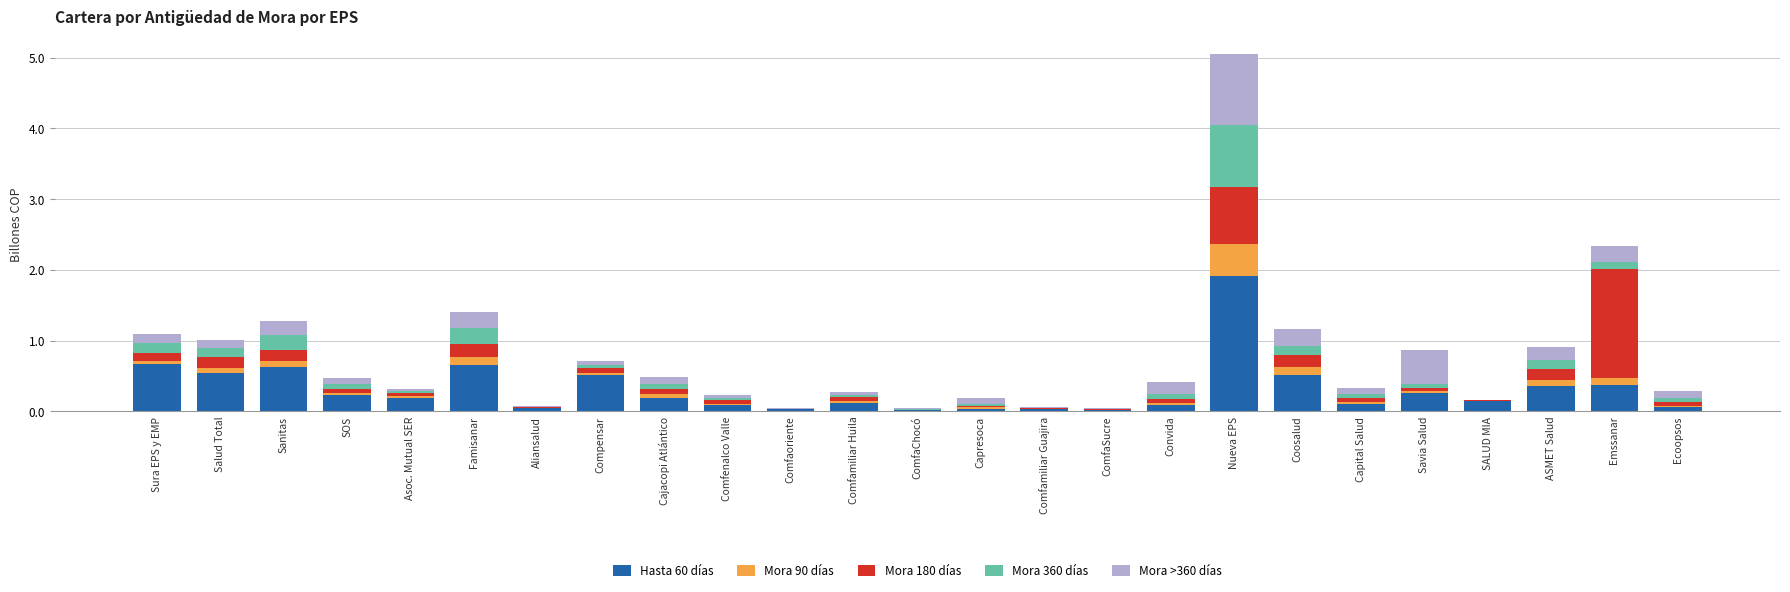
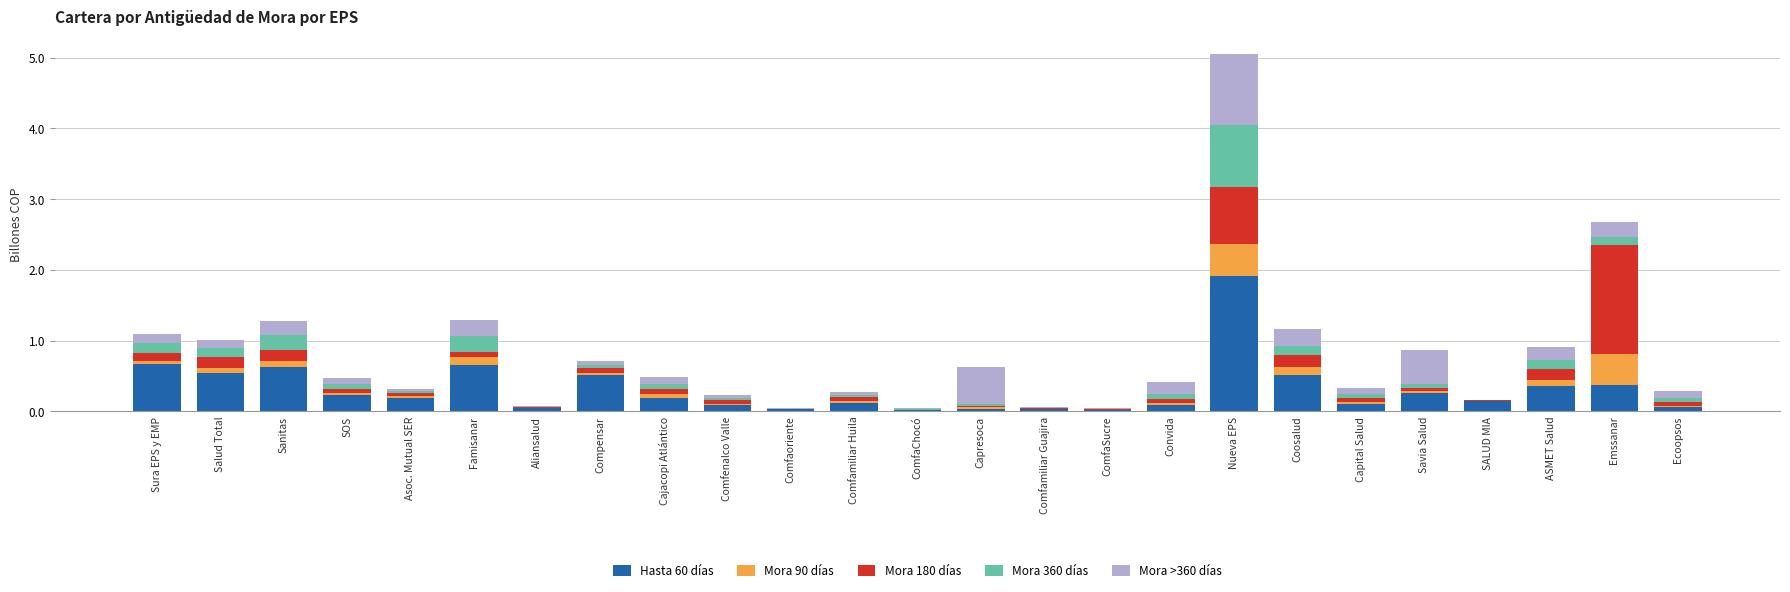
  {
    "Hasta 60 días": {
      "Sura EPS y EMP": 0.7,
      "Salud Total": 0.5,
      "Sanitas": 0.6,
      "SOS": 0.2,
      "Asoc. Mutual SER": 0.2,
      "Famisanar": 0.6,
      "Aliansalud": 0.0,
      "Compensar": 0.5,
      "Cajacopi Atlántico": 0.2,
      "Comfenalco Valle": 0.1,
      "Comfamiliar Huila": 0.1,
      "Capresoca": 0.0,
      "Convida": 0.1,
      "Nueva EPS": 1.9,
      "Coosalud": 0.5,
      "Capital Salud": 0.1,
      "Savia Salud": 0.3,
      "SALUD MIA": 0.2,
      "ASMET Salud": 0.4,
      "Emssanar": 0.4,
      "Ecoopsos": 0.1
    },
    "Mora 90 días": {
      "Sura EPS y EMP": 0.1,
      "Salud Total": 0.1,
      "Sanitas": 0.1,
      "Famisanar": 0.1,
      "Cajacopi Atlántico": 0.1,
      "Nueva EPS": 0.5,
      "Coosalud": 0.1,
      "ASMET Salud": 0.1,
-     "Emssanar": 0.1
+     "Emssanar": 0.4
    },
    "Mora 180 días": {
      "Sura EPS y EMP": 0.1,
      "Salud Total": 0.2,
      "Sanitas": 0.2,
      "SOS": 0.0,
-     "Famisanar": 0.2,
+     "Famisanar": 0.1,
      "Compensar": 0.1,
      "Cajacopi Atlántico": 0.1,
      "Comfenalco Valle": 0.1,
      "Comfamiliar Huila": 0.1,
      "Convida": 0.1,
      "Nueva EPS": 0.8,
      "Coosalud": 0.2,
      "Capital Salud": 0.1,
      "Savia Salud": 0.0,
      "ASMET Salud": 0.1,
      "Emssanar": 1.5,
      "Ecoopsos": 0.1
    },
    "Mora 360 días": {
      "Sura EPS y EMP": 0.1,
      "Salud Total": 0.1,
      "Sanitas": 0.2,
      "SOS": 0.1,
      "Famisanar": 0.2,
      "Compensar": 0.0,
      "Cajacopi Atlántico": 0.1,
      "Convida": 0.1,
      "Nueva EPS": 0.9,
      "Coosalud": 0.1,
      "Capital Salud": 0.1,
      "Savia Salud": 0.1,
      "ASMET Salud": 0.1,
      "Emssanar": 0.1,
      "Ecoopsos": 0.1
    },
    "Mora >360 días": {
      "Sura EPS y EMP": 0.1,
      "Salud Total": 0.1,
      "Sanitas": 0.2,
      "SOS": 0.1,
      "Asoc. Mutual SER": 0.0,
      "Famisanar": 0.2,
      "Compensar": 0.1,
      "Cajacopi Atlántico": 0.1,
      "Comfenalco Valle": 0.0,
-     "Capresoca": 0.1,
+     "Capresoca": 0.5,
      "Convida": 0.2,
      "Nueva EPS": 1.0,
      "Coosalud": 0.2,
      "Capital Salud": 0.1,
      "Savia Salud": 0.5,
      "ASMET Salud": 0.2,
      "Emssanar": 0.2,
      "Ecoopsos": 0.1
    }
  }
